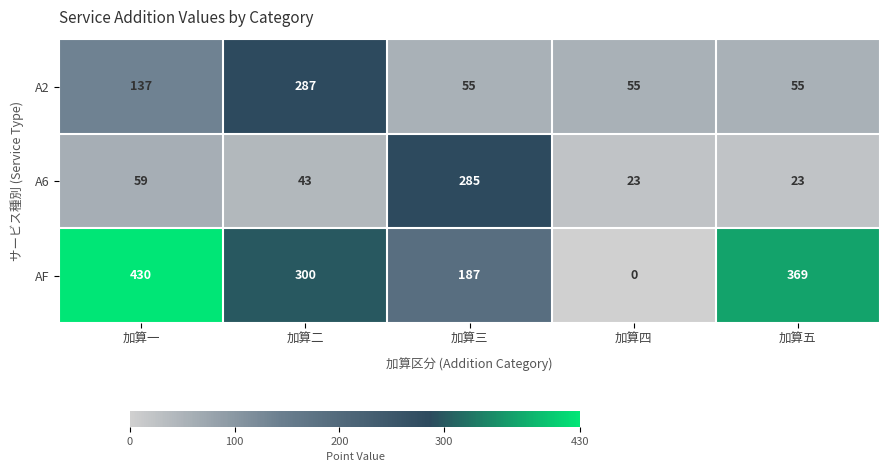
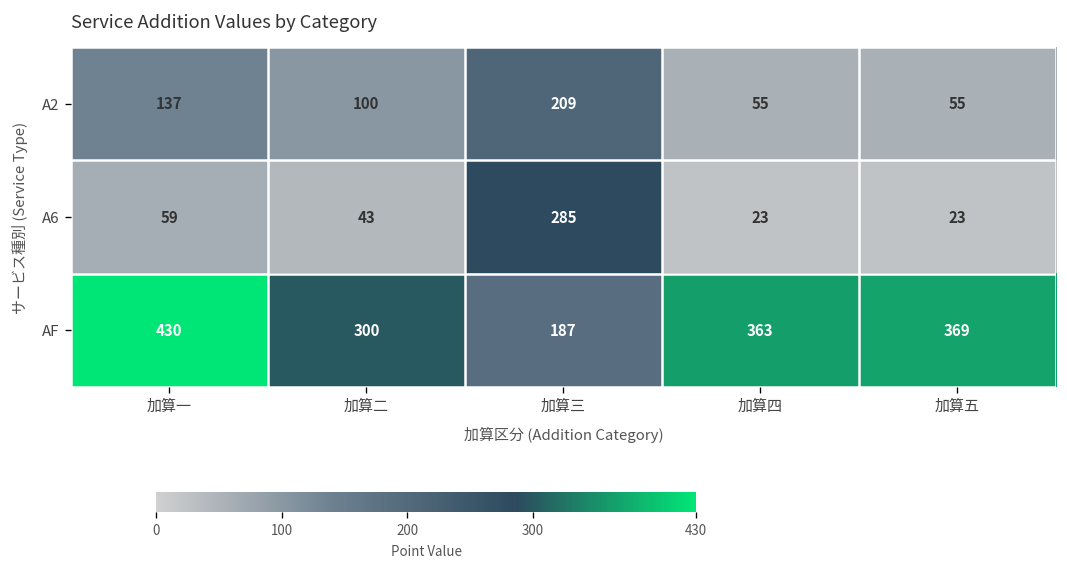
  {
    "A2": {
      "加算一": 137,
-     "加算二": 287,
-     "加算三": 55,
+     "加算二": 100,
+     "加算三": 209,
      "加算四": 55,
      "加算五": 55
    },
    "A6": {
      "加算一": 59,
      "加算二": 43,
      "加算三": 285,
      "加算四": 23,
      "加算五": 23
    },
    "AF": {
      "加算一": 430,
      "加算二": 300,
      "加算三": 187,
-     "加算四": 0,
+     "加算四": 363,
      "加算五": 369
    }
  }
